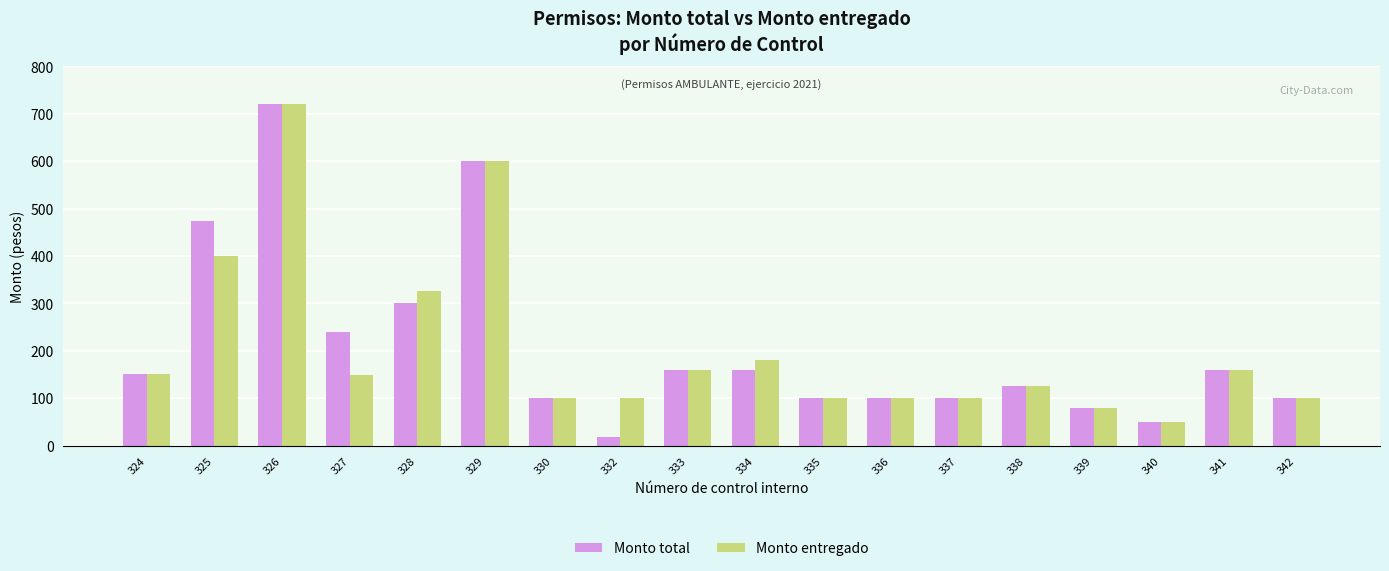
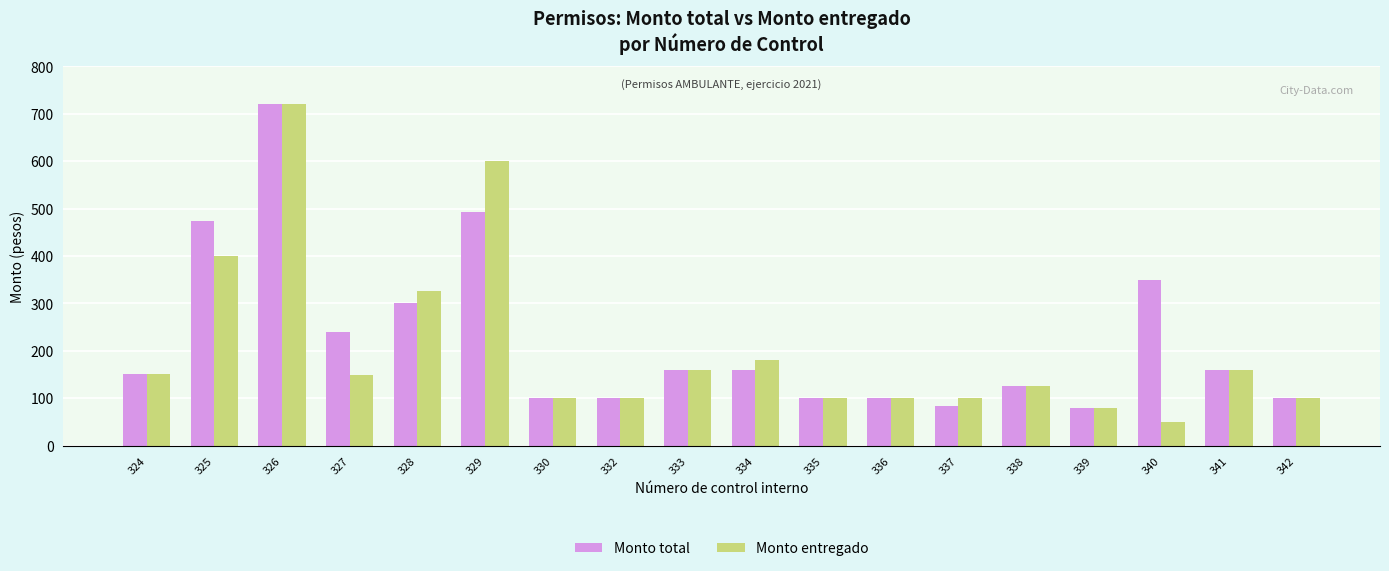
  {
    "Monto total": {
      "324": 150,
      "325": 470,
      "326": 720,
      "327": 240,
      "328": 300,
-     "329": 600,
+     "329": 490,
      "330": 100,
-     "332": 20,
+     "332": 100,
      "333": 160,
      "334": 160,
      "335": 100,
      "336": 100,
-     "337": 100,
+     "337": 80,
      "338": 130,
      "339": 80,
-     "340": 50,
+     "340": 350,
      "341": 160,
      "342": 100
    },
    "Monto entregado": {
      "324": 150,
      "325": 400,
      "326": 720,
      "327": 150,
      "328": 330,
      "329": 600,
      "330": 100,
      "332": 100,
      "333": 160,
      "334": 180,
      "335": 100,
      "336": 100,
      "337": 100,
      "338": 130,
      "339": 80,
      "340": 50,
      "341": 160,
      "342": 100
    }
  }
